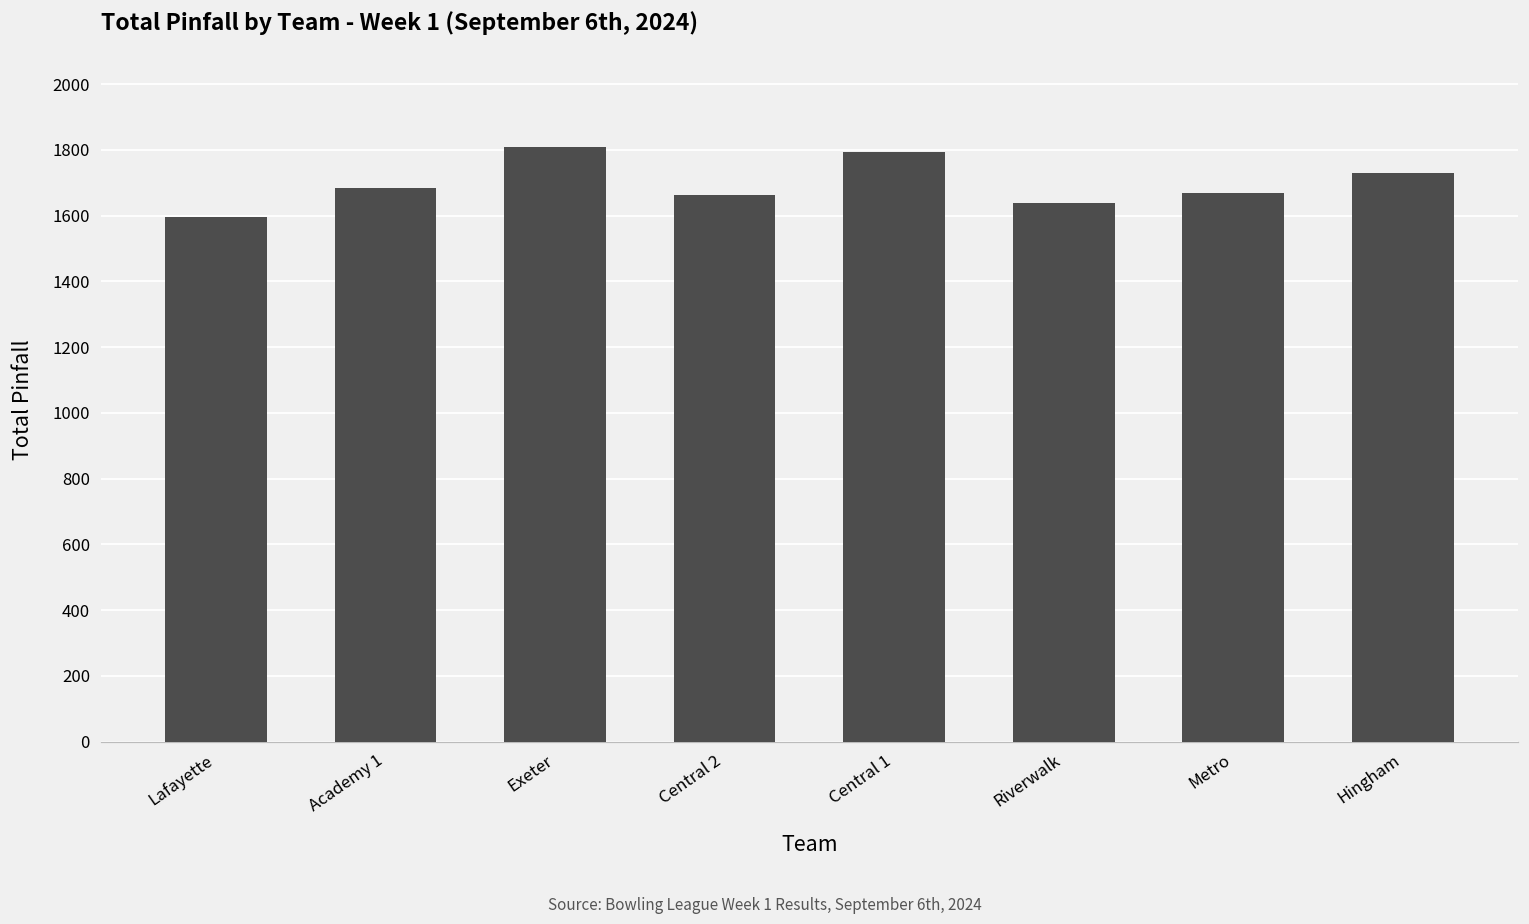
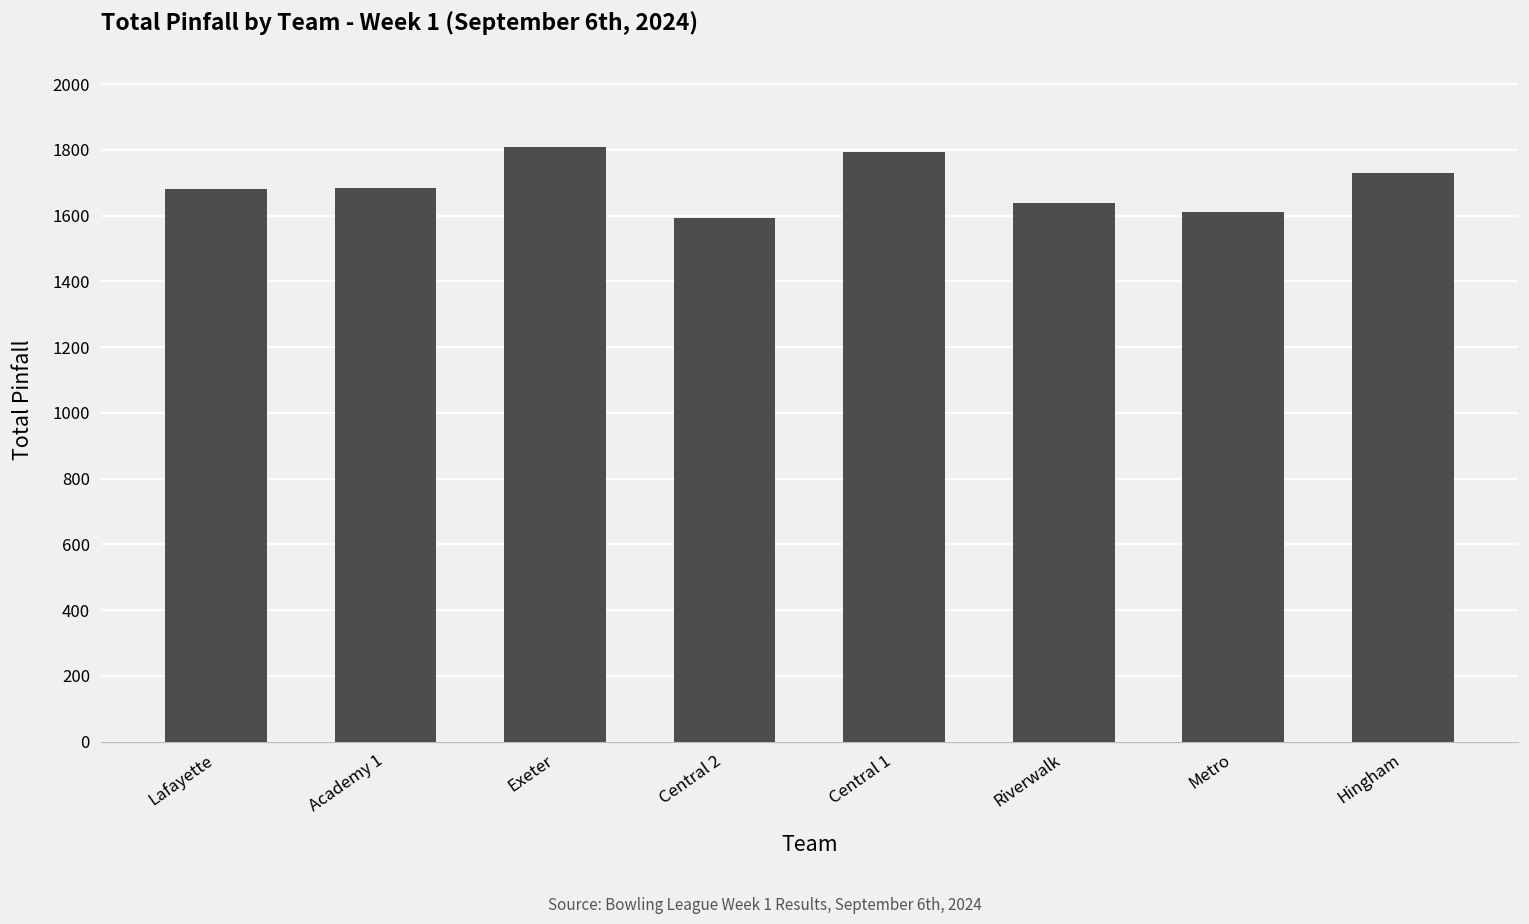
  {
-   "Lafayette": 1600,
+   "Lafayette": 1680,
    "Academy 1": 1680,
    "Exeter": 1810,
-   "Central 2": 1660,
+   "Central 2": 1590,
    "Central 1": 1790,
    "Riverwalk": 1640,
-   "Metro": 1670,
+   "Metro": 1610,
    "Hingham": 1730
  }
